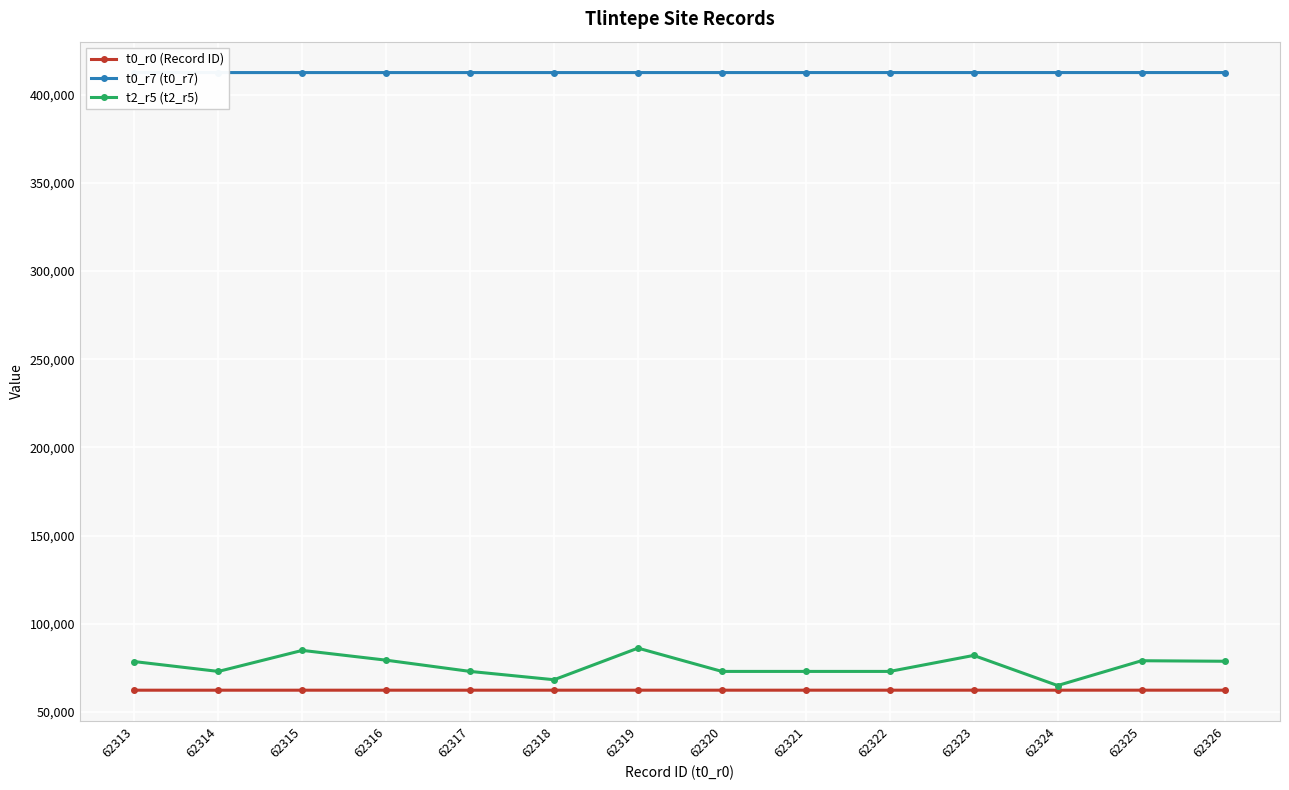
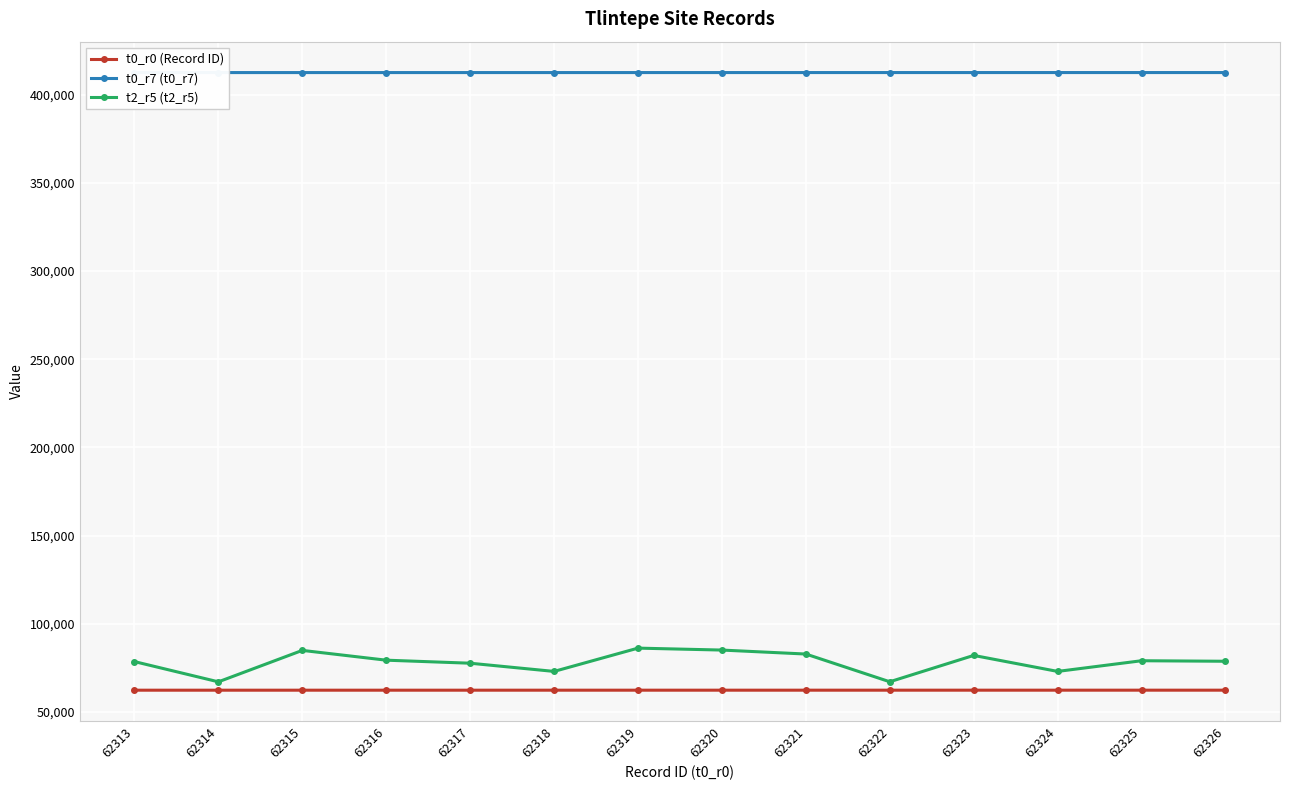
  {
    "t0_r0 (Record ID)": {
      "62313": "62,000",
      "62314": "62,000",
      "62315": "62,000",
      "62316": "62,000",
      "62317": "62,000",
      "62318": "62,000",
      "62319": "62,000",
      "62320": "62,000",
      "62321": "62,000",
      "62322": "62,000",
      "62323": "62,000",
      "62324": "62,000",
      "62325": "62,000",
      "62326": "62,000"
    },
    "t0_r7 (t0_r7)": {
      "62315": "413,000",
      "62316": "413,000",
      "62317": "413,000",
      "62318": "413,000",
      "62319": "413,000",
      "62320": "413,000",
      "62321": "413,000",
      "62322": "413,000",
      "62323": "413,000",
      "62324": "413,000",
      "62325": "413,000",
      "62326": "413,000"
    },
    "t2_r5 (t2_r5)": {
      "62313": "79,000",
-     "62314": "73,000",
+     "62314": "67,000",
      "62315": "85,000",
      "62316": "79,000",
-     "62317": "73,000",
-     "62318": "68,000",
+     "62317": "78,000",
+     "62318": "73,000",
      "62319": "86,000",
-     "62320": "73,000",
-     "62321": "73,000",
-     "62322": "73,000",
+     "62320": "85,000",
+     "62321": "83,000",
+     "62322": "67,000",
      "62323": "82,000",
-     "62324": "65,000",
+     "62324": "73,000",
      "62325": "79,000",
      "62326": "79,000"
    }
  }
